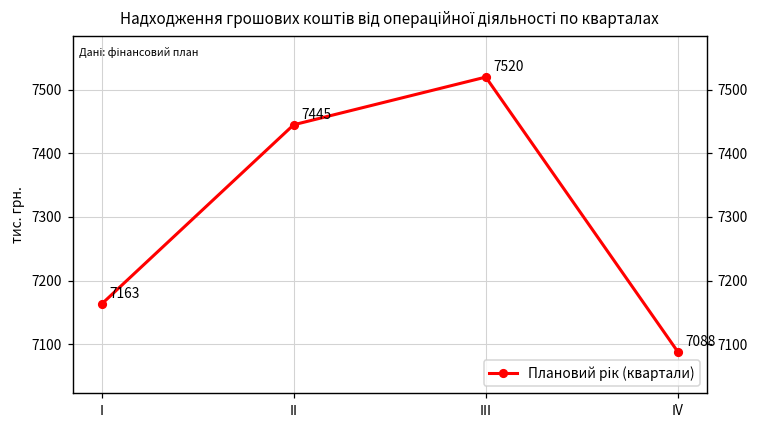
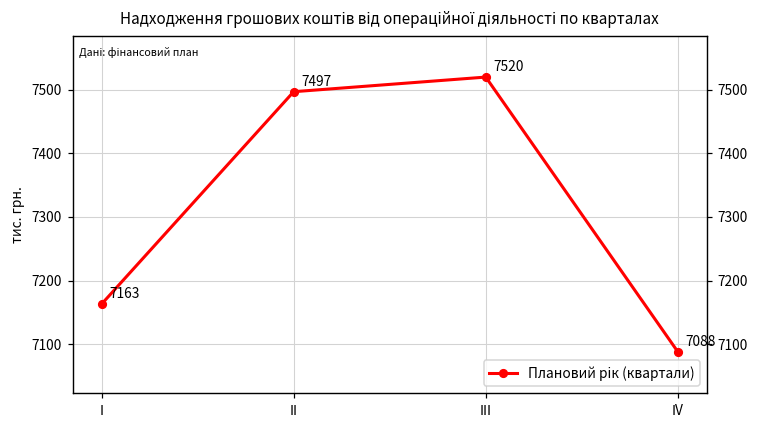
  {
    "І": 7163,
-   "ІІ": 7445,
+   "ІІ": 7497,
    "ІІІ": 7520,
    "ІV": 7088
  }
